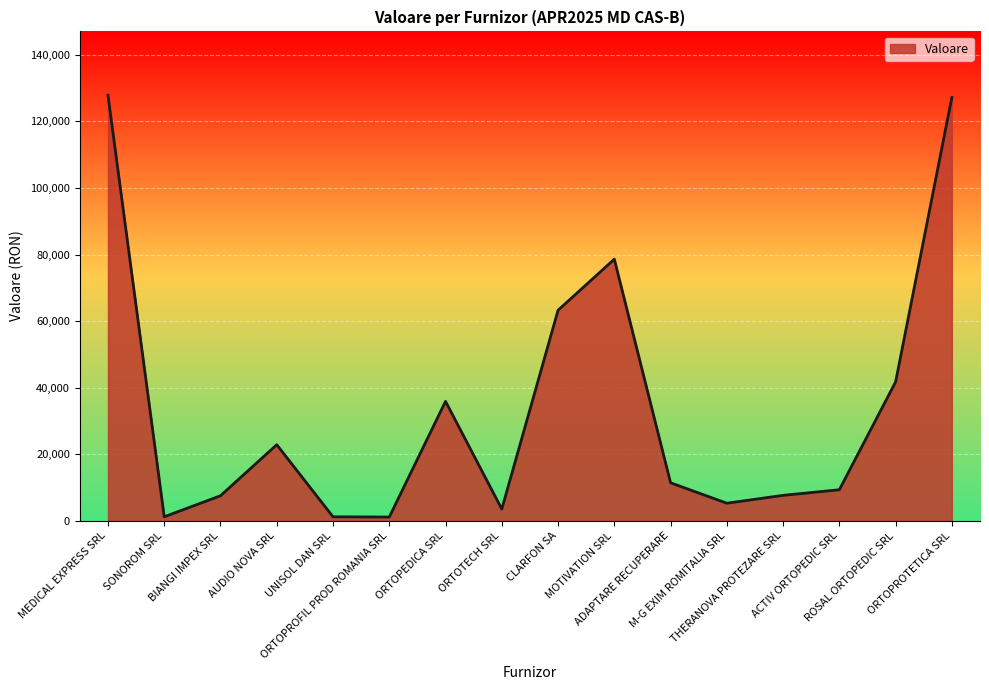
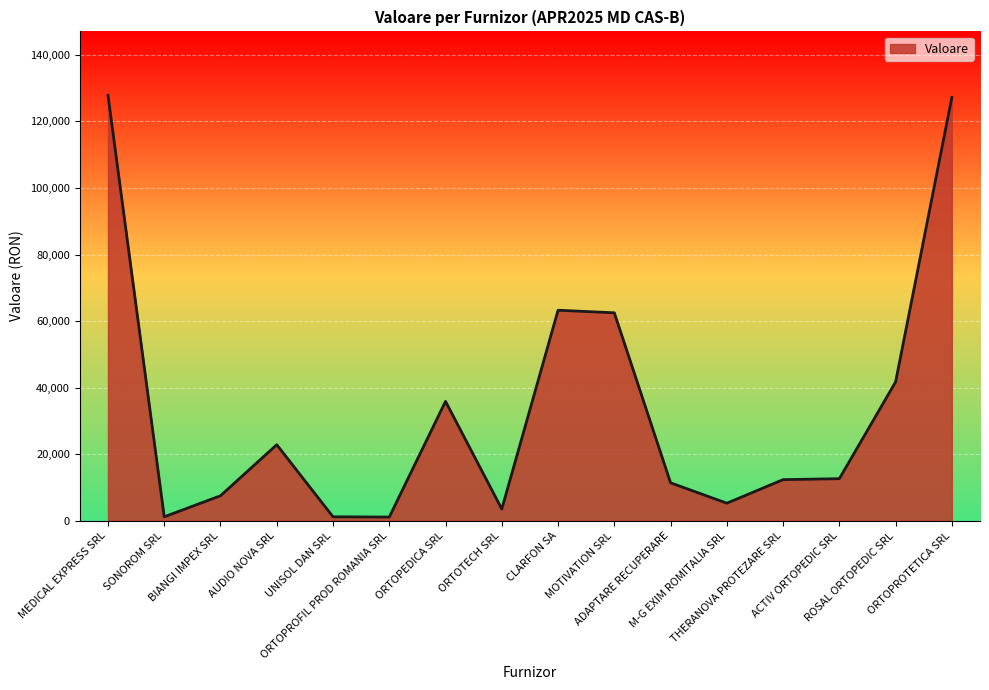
  {
    "MEDICAL EXPRESS SRL": "128,000",
    "SONOROM SRL": "1,000",
    "BIANGI IMPEX SRL": "8,000",
    "AUDIO NOVA SRL": "23,000",
    "UNISOL DAN SRL": "1,000",
    "ORTOPROFIL PROD ROMANIA SRL": "1,000",
    "ORTOPEDICA SRL": "36,000",
    "ORTOTECH SRL": "4,000",
    "CLARFON SA": "63,000",
-   "MOTIVATION SRL": "79,000",
+   "MOTIVATION SRL": "62,000",
    "ADAPTARE RECUPERARE": "11,000",
    "M-G EXIM ROMITALIA SRL": "5,000",
-   "THERANOVA PROTEZARE SRL": "8,000",
-   "ACTIV ORTOPEDIC SRL": "9,000",
+   "THERANOVA PROTEZARE SRL": "12,000",
+   "ACTIV ORTOPEDIC SRL": "13,000",
    "ROSAL ORTOPEDIC SRL": "42,000",
    "ORTOPROTETICA SRL": "127,000"
  }
